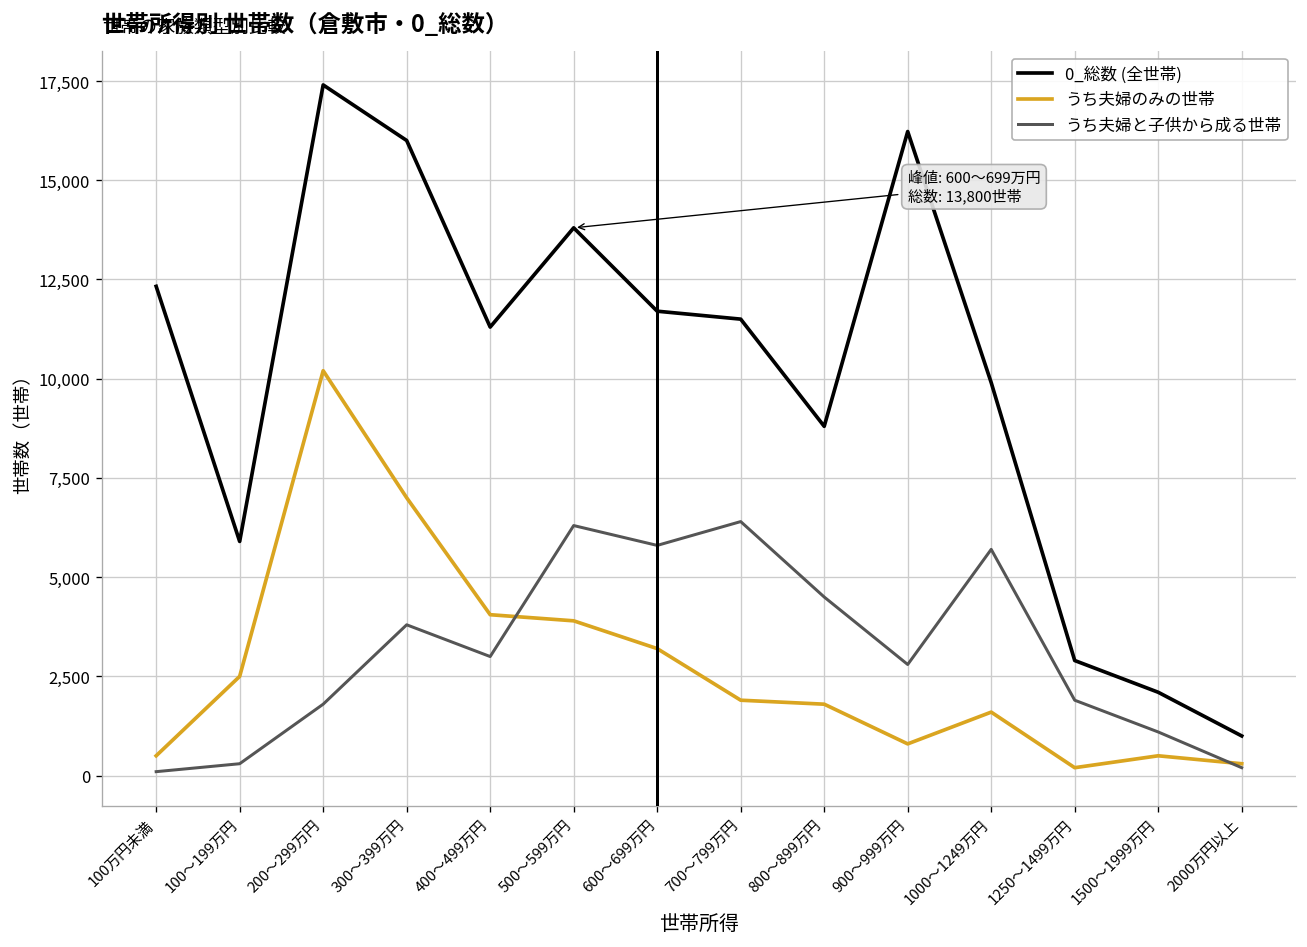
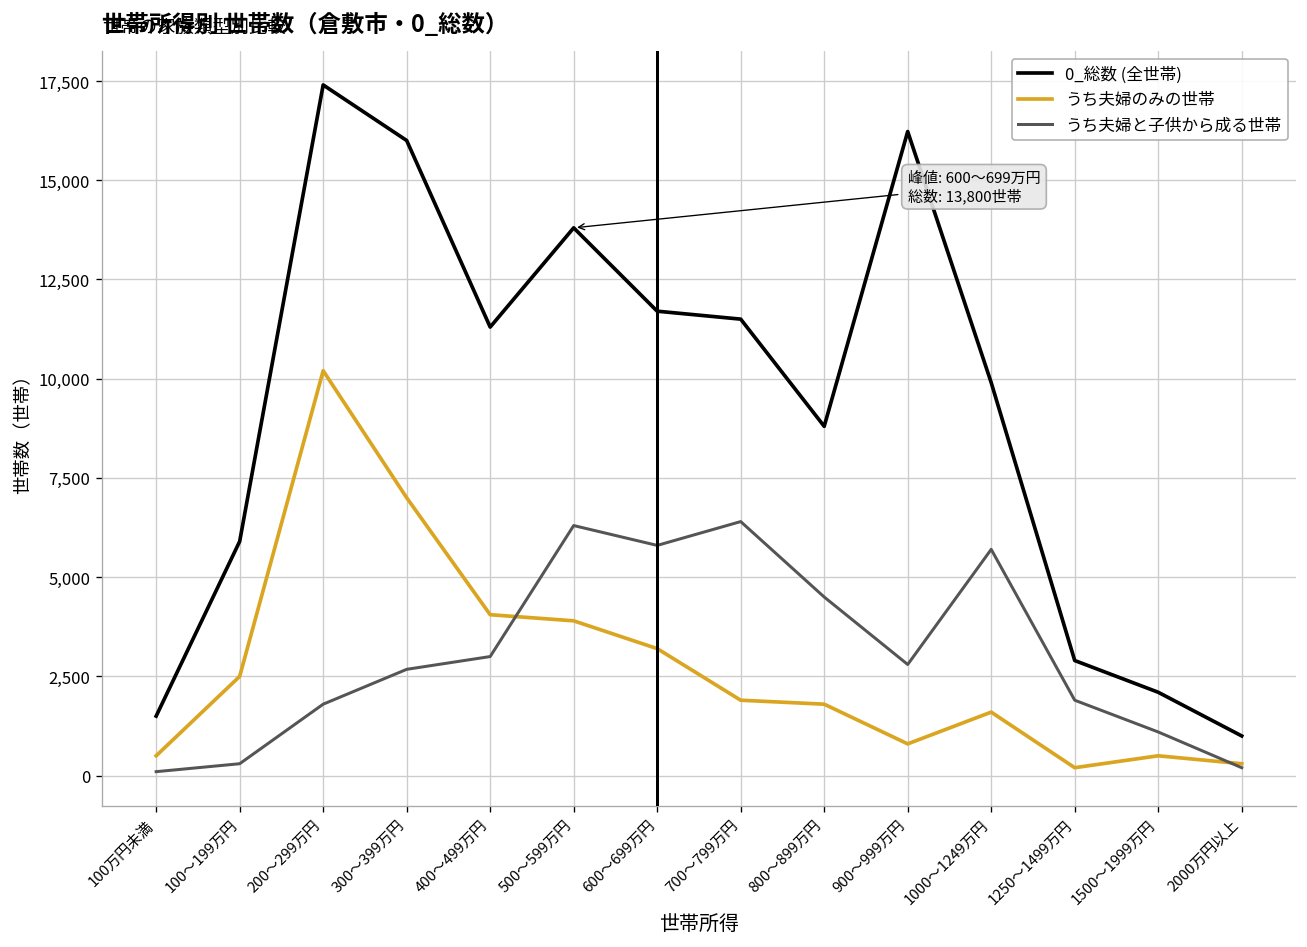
  {
    "0_総数 (全世帯)": {
-     "100万円未満": "12,300",
+     "100万円未満": "1,500",
      "100～199万円": "5,900",
      "200～299万円": "17,400",
      "300～399万円": "16,000",
      "400～499万円": "11,300",
      "600～699万円": "11,700",
      "700～799万円": "11,500",
      "800～899万円": "8,800",
      "900～999万円": "16,200",
      "1000～1249万円": "9,900",
      "1250～1499万円": "2,900",
      "1500～1999万円": "2,100",
      "2000万円以上": "1,000"
    },
    "うち夫婦のみの世帯": {
      "100万円未満": "500",
      "100～199万円": "2,500",
      "200～299万円": "10,200",
      "300～399万円": "7,000",
      "400～499万円": "4,100",
      "500～599万円": "3,900",
      "600～699万円": "3,200",
      "700～799万円": "1,900",
      "800～899万円": "1,800",
      "900～999万円": "800",
      "1000～1249万円": "1,600",
      "1250～1499万円": "200",
      "1500～1999万円": "500",
      "2000万円以上": "300"
    },
    "うち夫婦と子供から成る世帯": {
      "100万円未満": "100",
      "100～199万円": "300",
      "200～299万円": "1,800",
-     "300～399万円": "3,800",
+     "300～399万円": "2,700",
      "400～499万円": "3,000",
      "500～599万円": "6,300",
      "600～699万円": "5,800",
      "700～799万円": "6,400",
      "800～899万円": "4,500",
      "900～999万円": "2,800",
      "1000～1249万円": "5,700",
      "1250～1499万円": "1,900",
      "1500～1999万円": "1,100",
      "2000万円以上": "200"
    }
  }
